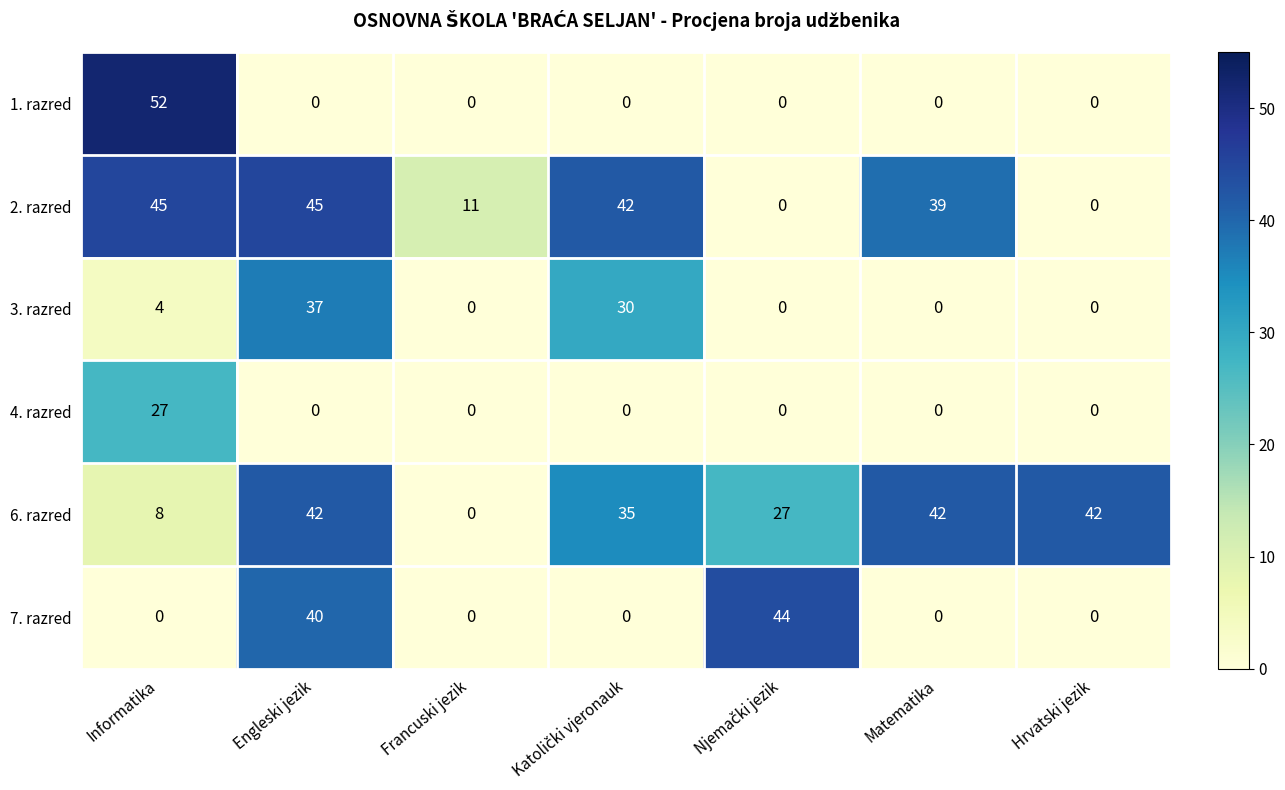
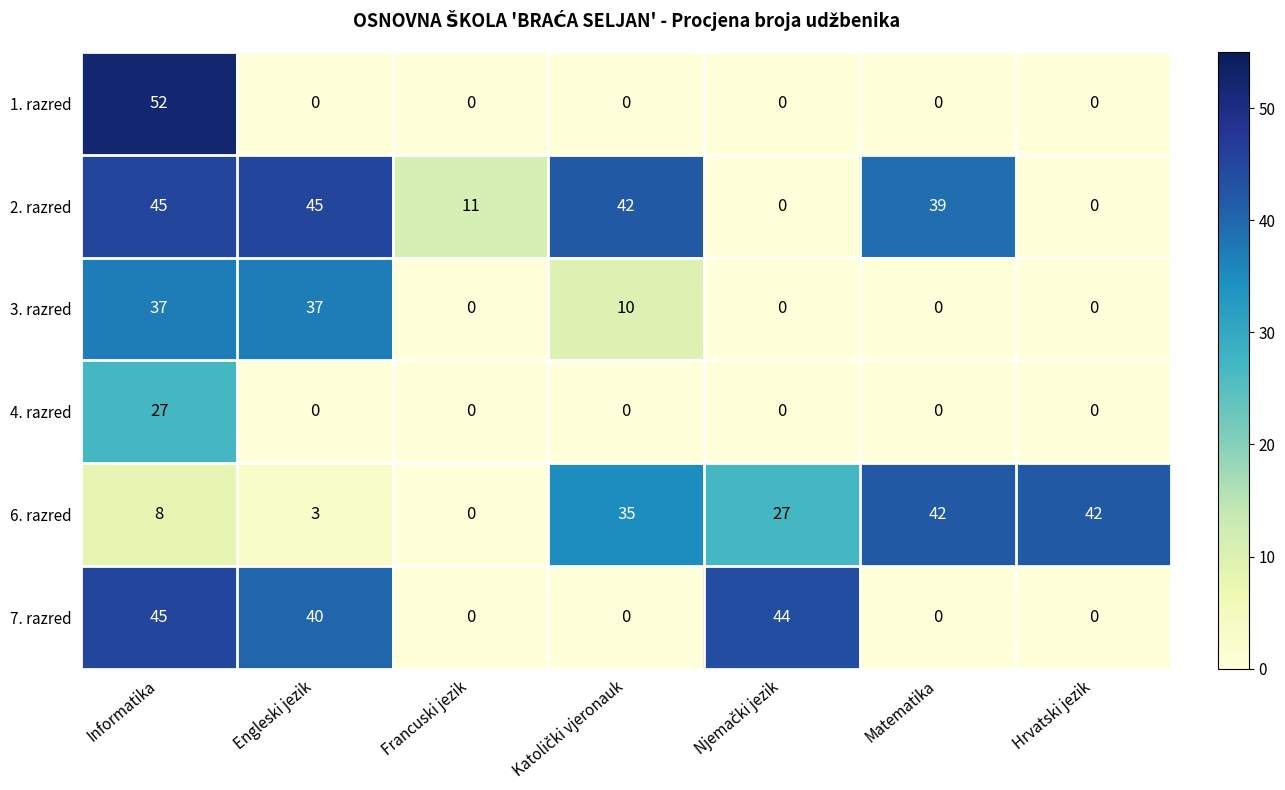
  {
    "1. razred": {
      "Informatika": 52,
      "Engleski jezik": 0,
      "Francuski jezik": 0,
      "Katolički vjeronauk": 0,
      "Njemački jezik": 0,
      "Matematika": 0,
      "Hrvatski jezik": 0
    },
    "2. razred": {
      "Informatika": 45,
      "Engleski jezik": 45,
      "Francuski jezik": 11,
      "Katolički vjeronauk": 42,
      "Njemački jezik": 0,
      "Matematika": 39,
      "Hrvatski jezik": 0
    },
    "3. razred": {
-     "Informatika": 4,
+     "Informatika": 37,
      "Engleski jezik": 37,
      "Francuski jezik": 0,
-     "Katolički vjeronauk": 30,
+     "Katolički vjeronauk": 10,
      "Njemački jezik": 0,
      "Matematika": 0,
      "Hrvatski jezik": 0
    },
    "4. razred": {
      "Informatika": 27,
      "Engleski jezik": 0,
      "Francuski jezik": 0,
      "Katolički vjeronauk": 0,
      "Njemački jezik": 0,
      "Matematika": 0,
      "Hrvatski jezik": 0
    },
    "6. razred": {
      "Informatika": 8,
-     "Engleski jezik": 42,
+     "Engleski jezik": 3,
      "Francuski jezik": 0,
      "Katolički vjeronauk": 35,
      "Njemački jezik": 27,
      "Matematika": 42,
      "Hrvatski jezik": 42
    },
    "7. razred": {
-     "Informatika": 0,
+     "Informatika": 45,
      "Engleski jezik": 40,
      "Francuski jezik": 0,
      "Katolički vjeronauk": 0,
      "Njemački jezik": 44,
      "Matematika": 0,
      "Hrvatski jezik": 0
    }
  }
